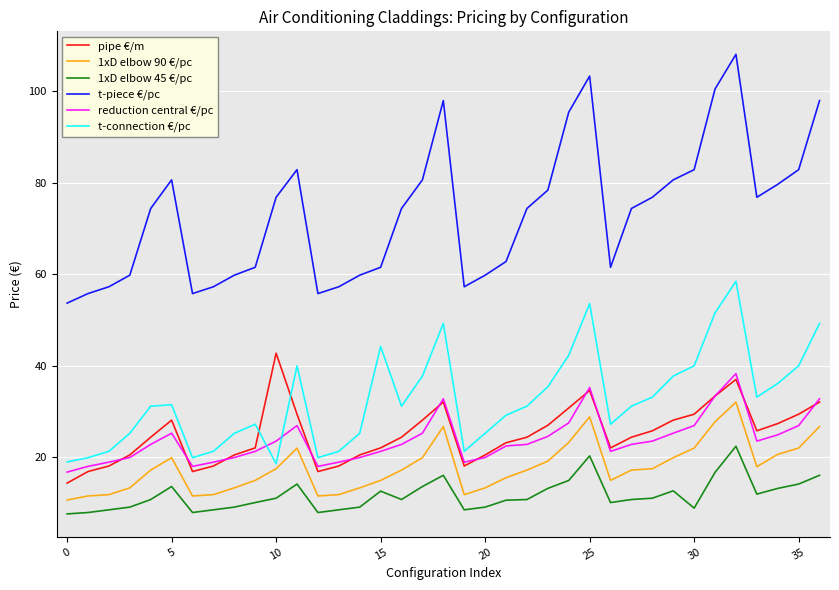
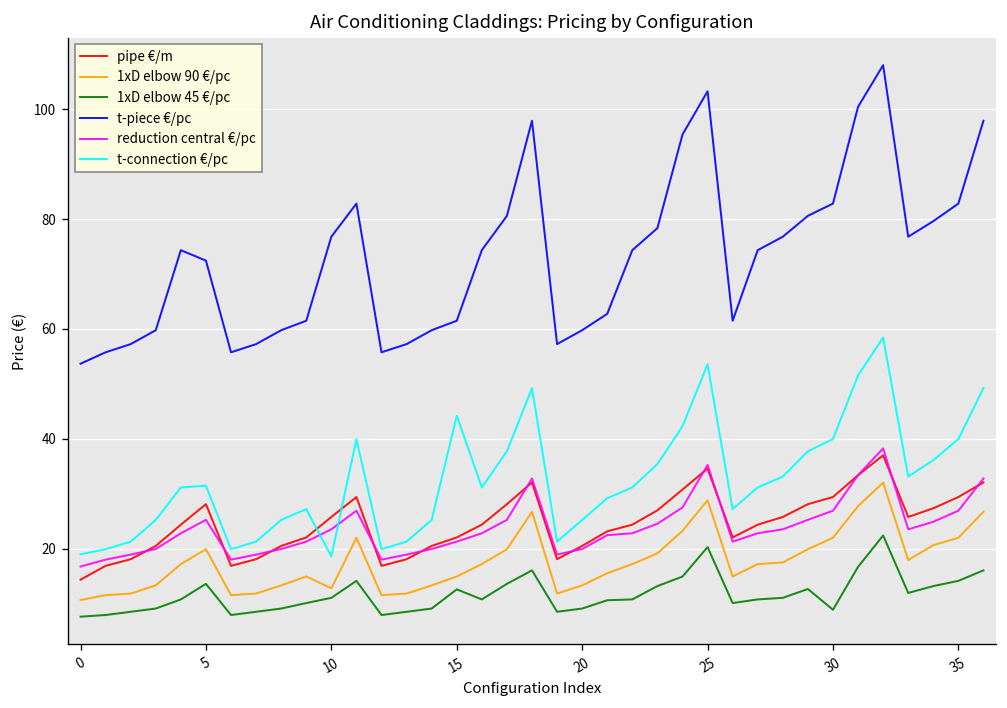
  {
    "pipe €/m": {
      "0": 14,
      "5": 28,
-     "10": 43,
+     "10": 26,
      "15": 22,
      "20": 20,
      "25": 35,
      "30": 29,
      "35": 29
    },
    "1xD elbow 90 €/pc": {
      "0": 11,
      "5": 20,
-     "10": 17,
+     "10": 13,
      "15": 15,
      "20": 13,
      "25": 29,
      "30": 22,
      "35": 22
    },
    "1xD elbow 45 €/pc": {
      "0": 8,
      "5": 14,
      "10": 11,
      "15": 13,
      "20": 9,
      "25": 20,
      "30": 9,
      "35": 14
    },
    "t-piece €/pc": {
      "0": 54,
-     "5": 81,
+     "5": 72,
      "10": 77,
      "15": 61,
      "20": 60,
      "25": 103,
      "30": 83,
      "35": 83
    },
    "reduction central €/pc": {
      "0": 17,
      "5": 25,
      "10": 24,
      "15": 21,
      "20": 20,
      "25": 35,
      "30": 27,
      "35": 27
    },
    "t-connection €/pc": {
      "0": 19,
      "5": 31,
      "10": 19,
      "15": 44,
      "20": 25,
      "25": 54,
      "30": 40,
      "35": 40
    }
  }
